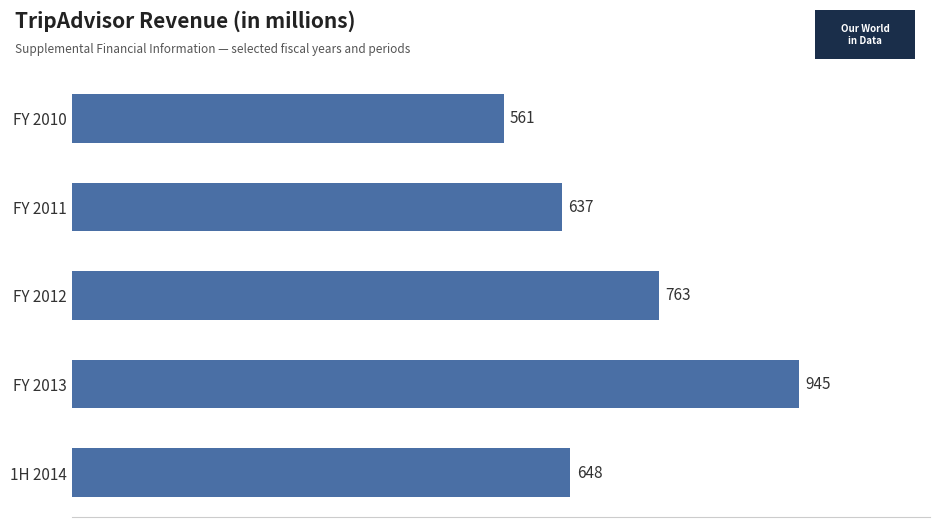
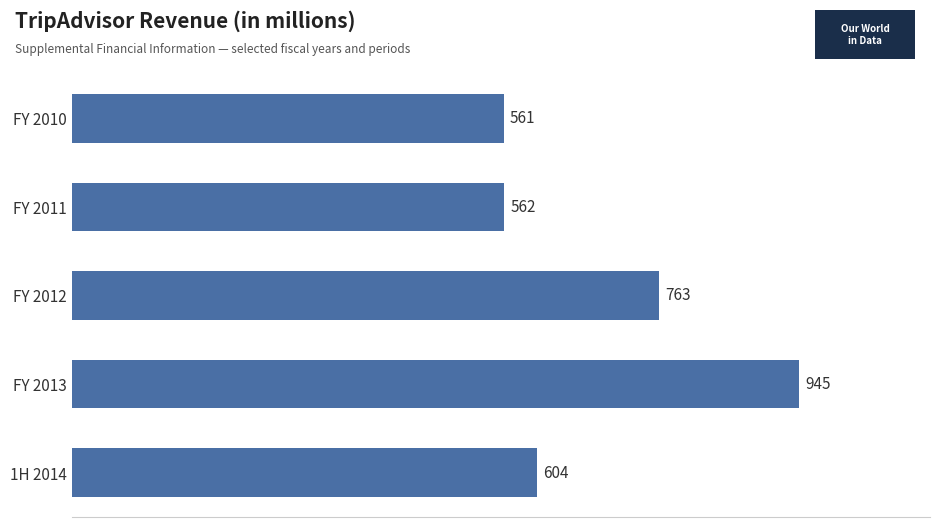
  {
    "FY 2010": 561,
-   "FY 2011": 637,
+   "FY 2011": 562,
    "FY 2012": 763,
    "FY 2013": 945,
-   "1H 2014": 648
+   "1H 2014": 604
  }
